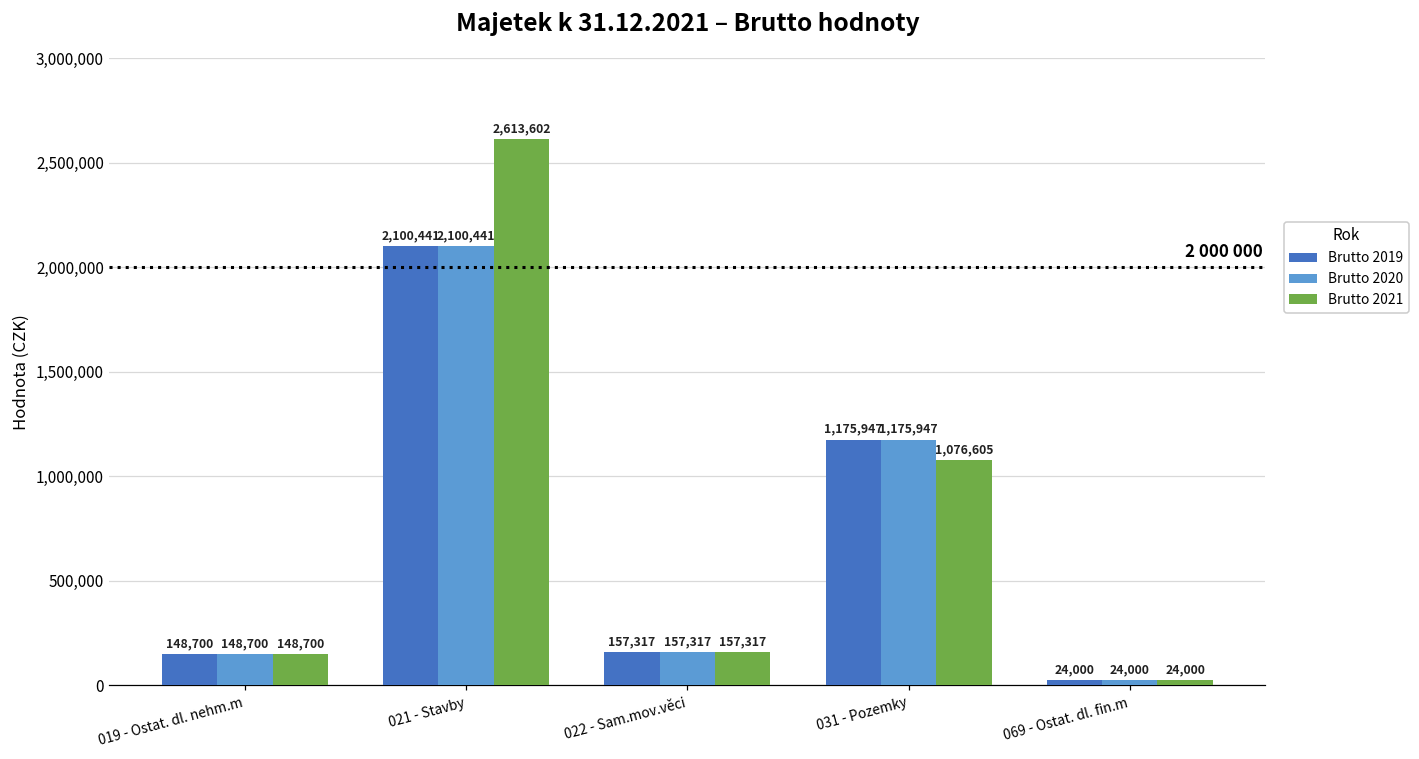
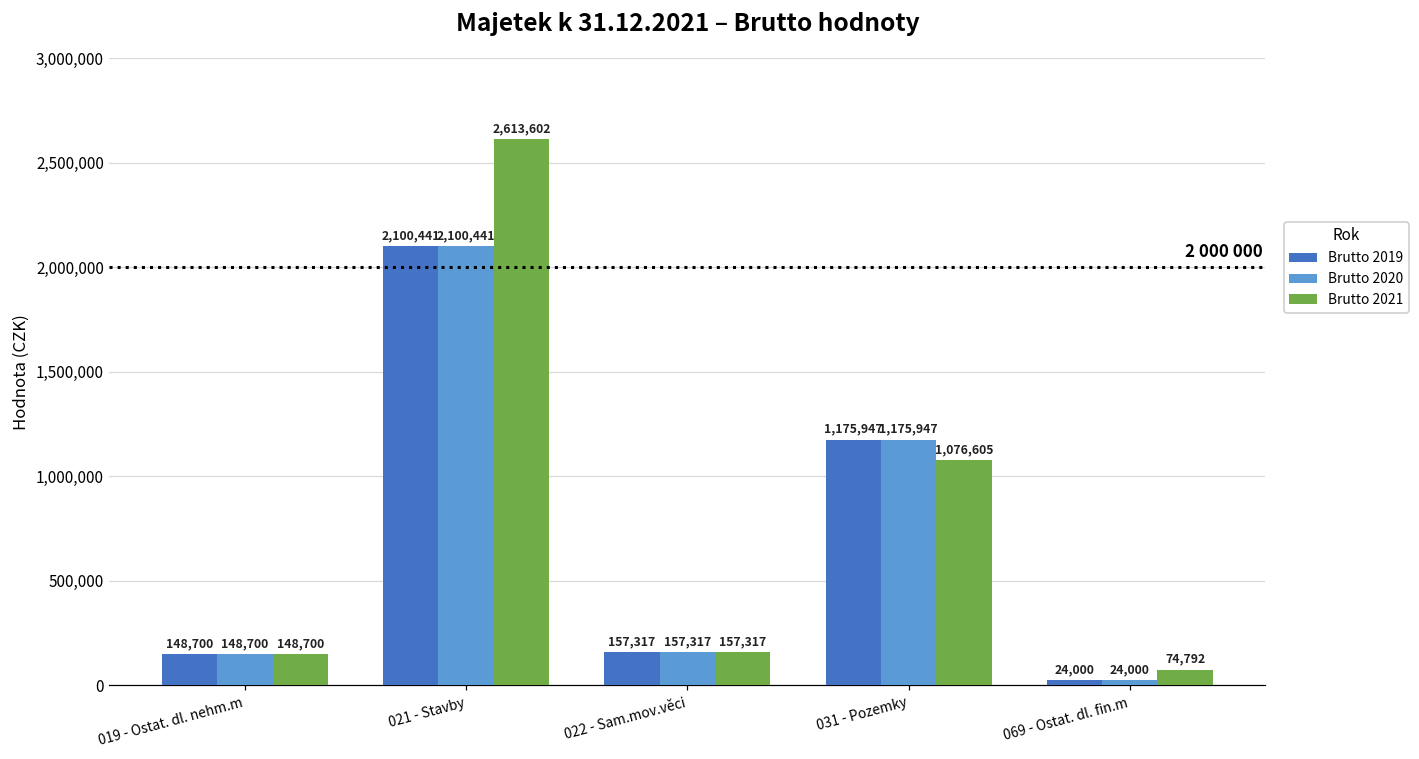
  {
    "Brutto 2021": {
      "019 - Ostat. dl. nehm.m": "148,700",
      "021 - Stavby": "2,613,602",
      "022 - Sam.mov.věci": "157,317",
-     "069 - Ostat. dl. fin.m": "24,000"
+     "069 - Ostat. dl. fin.m": "74,792"
    }
  }
